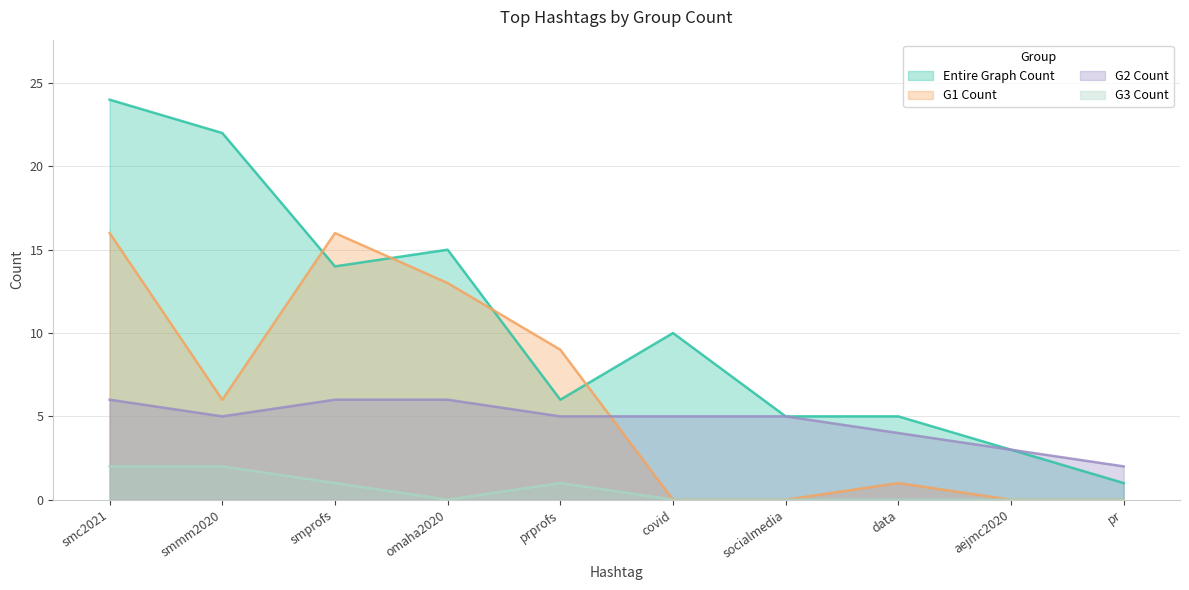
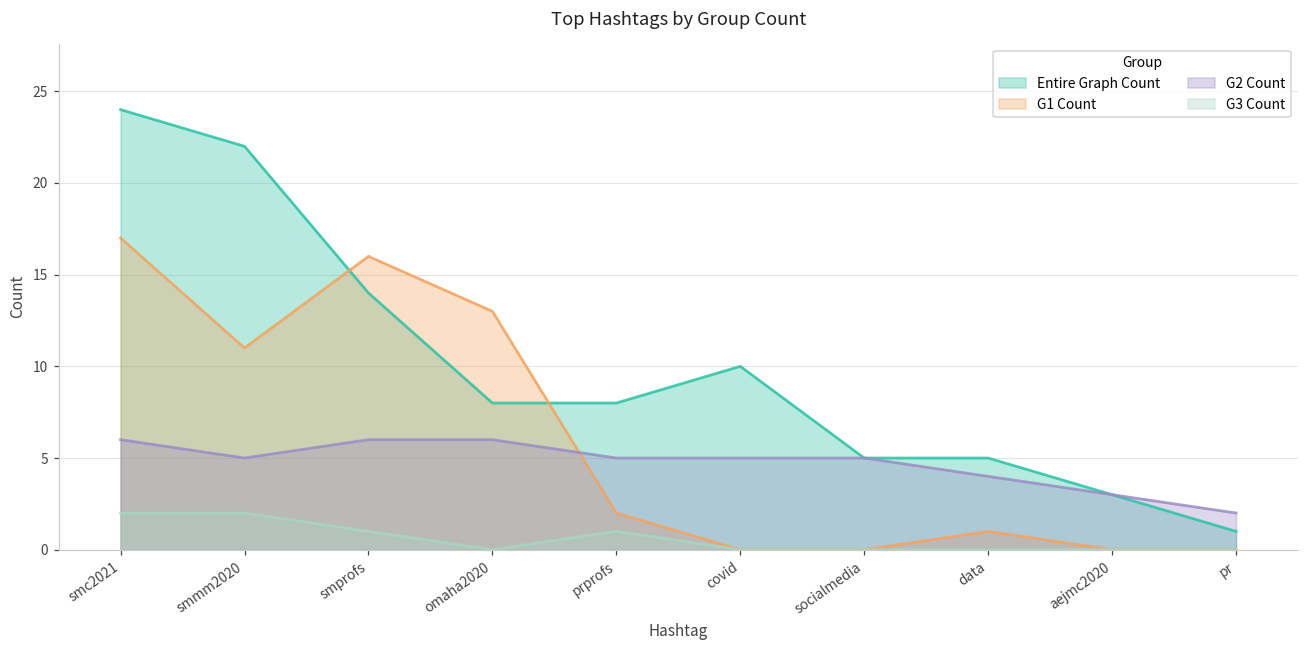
  {
    "Entire Graph Count": {
      "smc2021": 24,
      "smmm2020": 22,
      "smprofs": 14,
-     "omaha2020": 15,
-     "prprofs": 6,
+     "omaha2020": 8,
+     "prprofs": 8,
      "covid": 10,
      "data": 5,
      "pr": 1
    },
    "G1 Count": {
-     "smc2021": 16,
-     "smmm2020": 6,
+     "smc2021": 17,
+     "smmm2020": 11,
      "smprofs": 16,
      "omaha2020": 13,
-     "prprofs": 9,
+     "prprofs": 2,
      "data": 1
    }
  }
